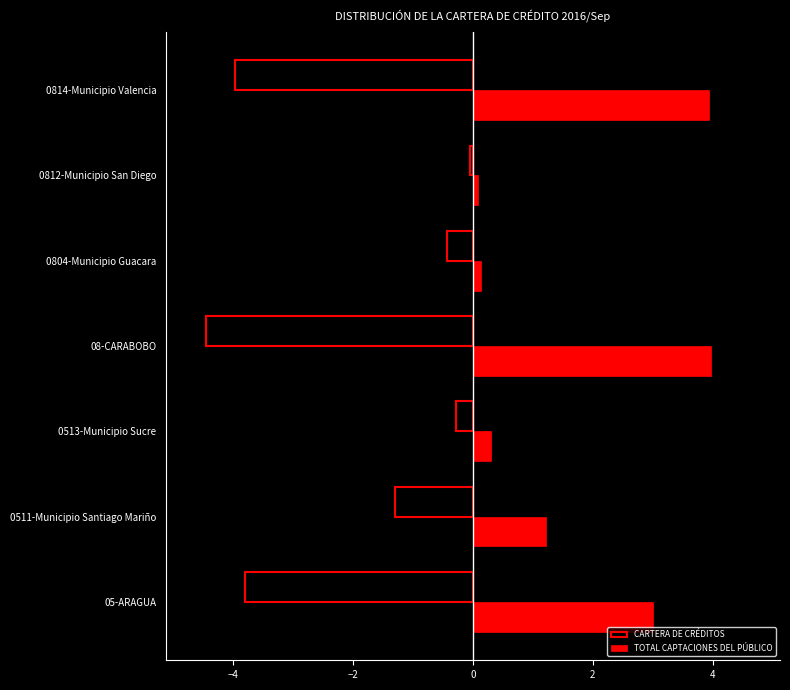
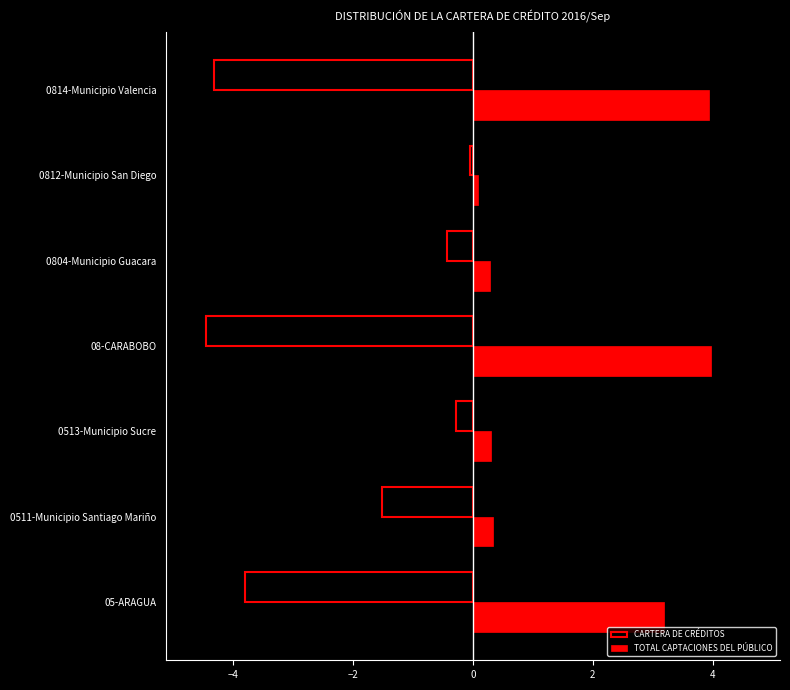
  {
    "CARTERA DE CRÉDITOS": {
-     "0814-Municipio Valencia": -4.0,
+     "0814-Municipio Valencia": -4.3,
      "0812-Municipio San Diego": 0.0,
      "0804-Municipio Guacara": -0.4,
      "08-CARABOBO": -4.5,
      "0513-Municipio Sucre": -0.3,
-     "0511-Municipio Santiago Mariño": -1.3,
+     "0511-Municipio Santiago Mariño": -1.5,
      "05-ARAGUA": -3.8
    },
    "TOTAL CAPTACIONES DEL PÚBLICO": {
      "0814-Municipio Valencia": 3.9,
      "0812-Municipio San Diego": 0.1,
-     "0804-Municipio Guacara": 0.1,
+     "0804-Municipio Guacara": 0.3,
      "08-CARABOBO": 4.0,
      "0513-Municipio Sucre": 0.3,
-     "0511-Municipio Santiago Mariño": 1.2,
-     "05-ARAGUA": 3.0
+     "0511-Municipio Santiago Mariño": 0.3,
+     "05-ARAGUA": 3.2
    }
  }
